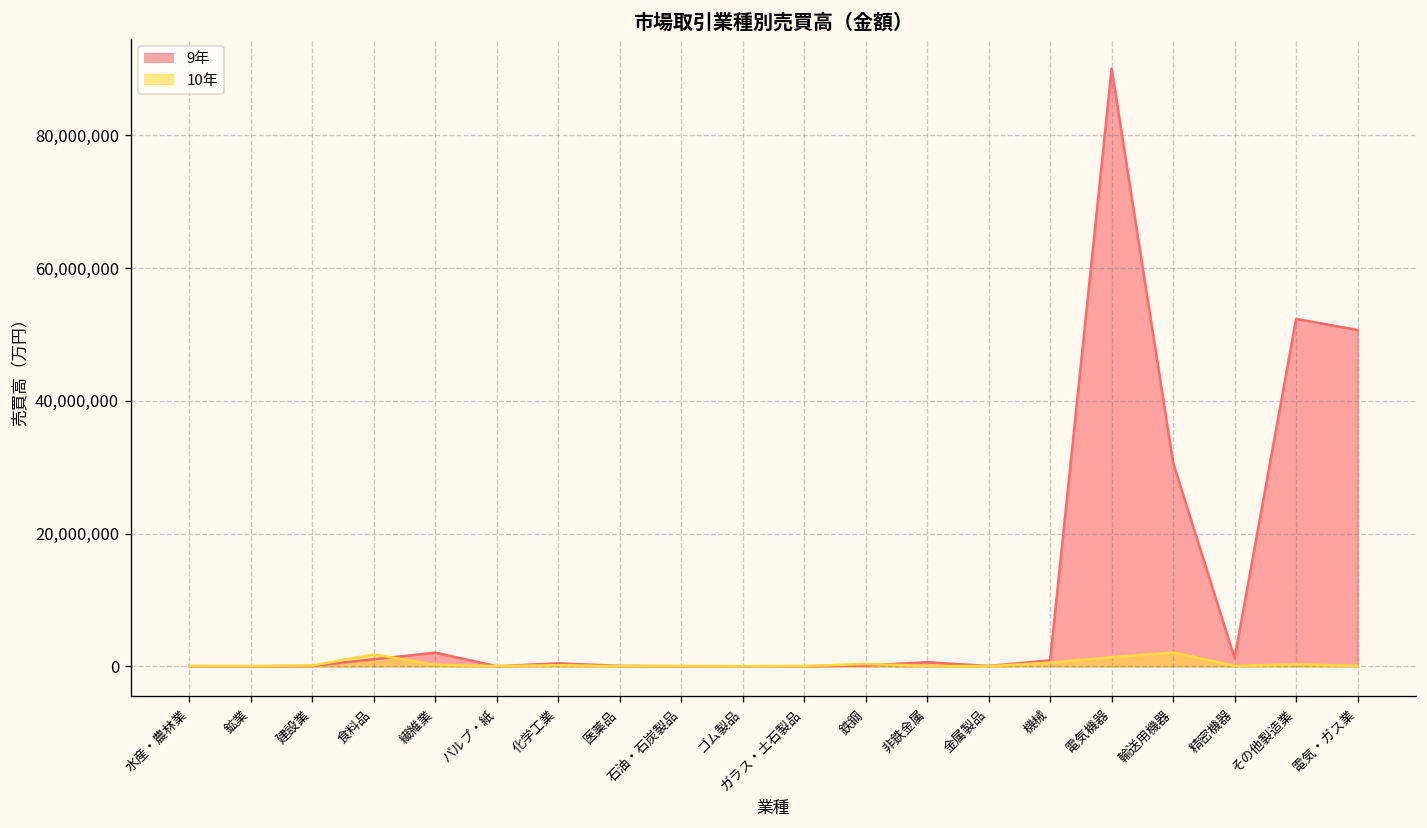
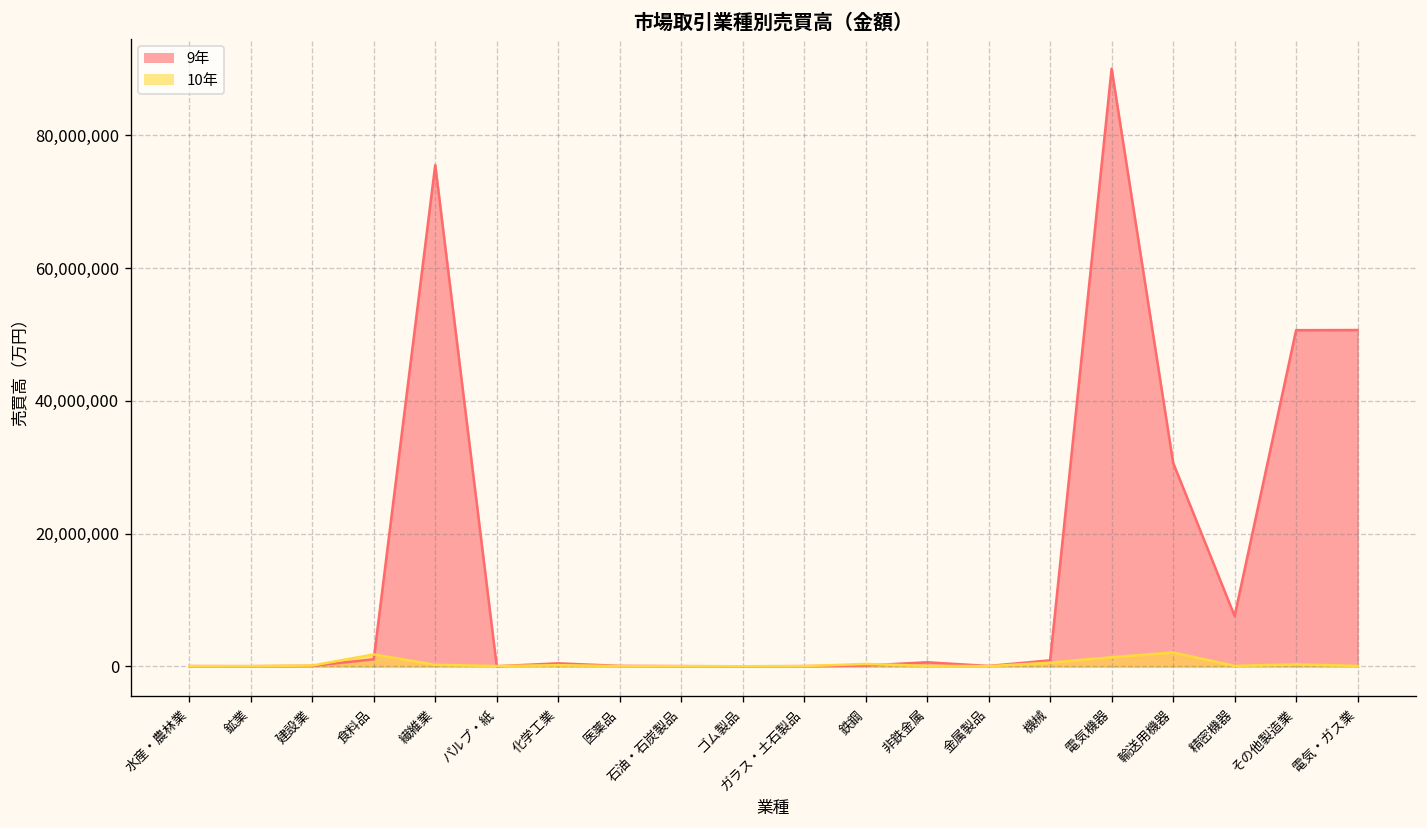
  {
    "9年": {
      "食料品": "1,000,000",
-     "繊維業": "2,000,000",
+     "繊維業": "76,000,000",
      "非鉄金属": "1,000,000",
      "電気機器": "90,000,000",
      "輸送用機器": "31,000,000",
-     "精密機器": "1,000,000",
-     "その他製造業": "52,000,000",
+     "精密機器": "8,000,000",
+     "その他製造業": "51,000,000",
      "電気・ガス業": "51,000,000"
    },
    "10年": {
      "食料品": "2,000,000",
      "繊維業": "0",
      "非鉄金属": "0",
      "電気機器": "1,000,000",
      "輸送用機器": "2,000,000",
      "精密機器": "0",
      "その他製造業": "0",
      "電気・ガス業": "0"
    }
  }
